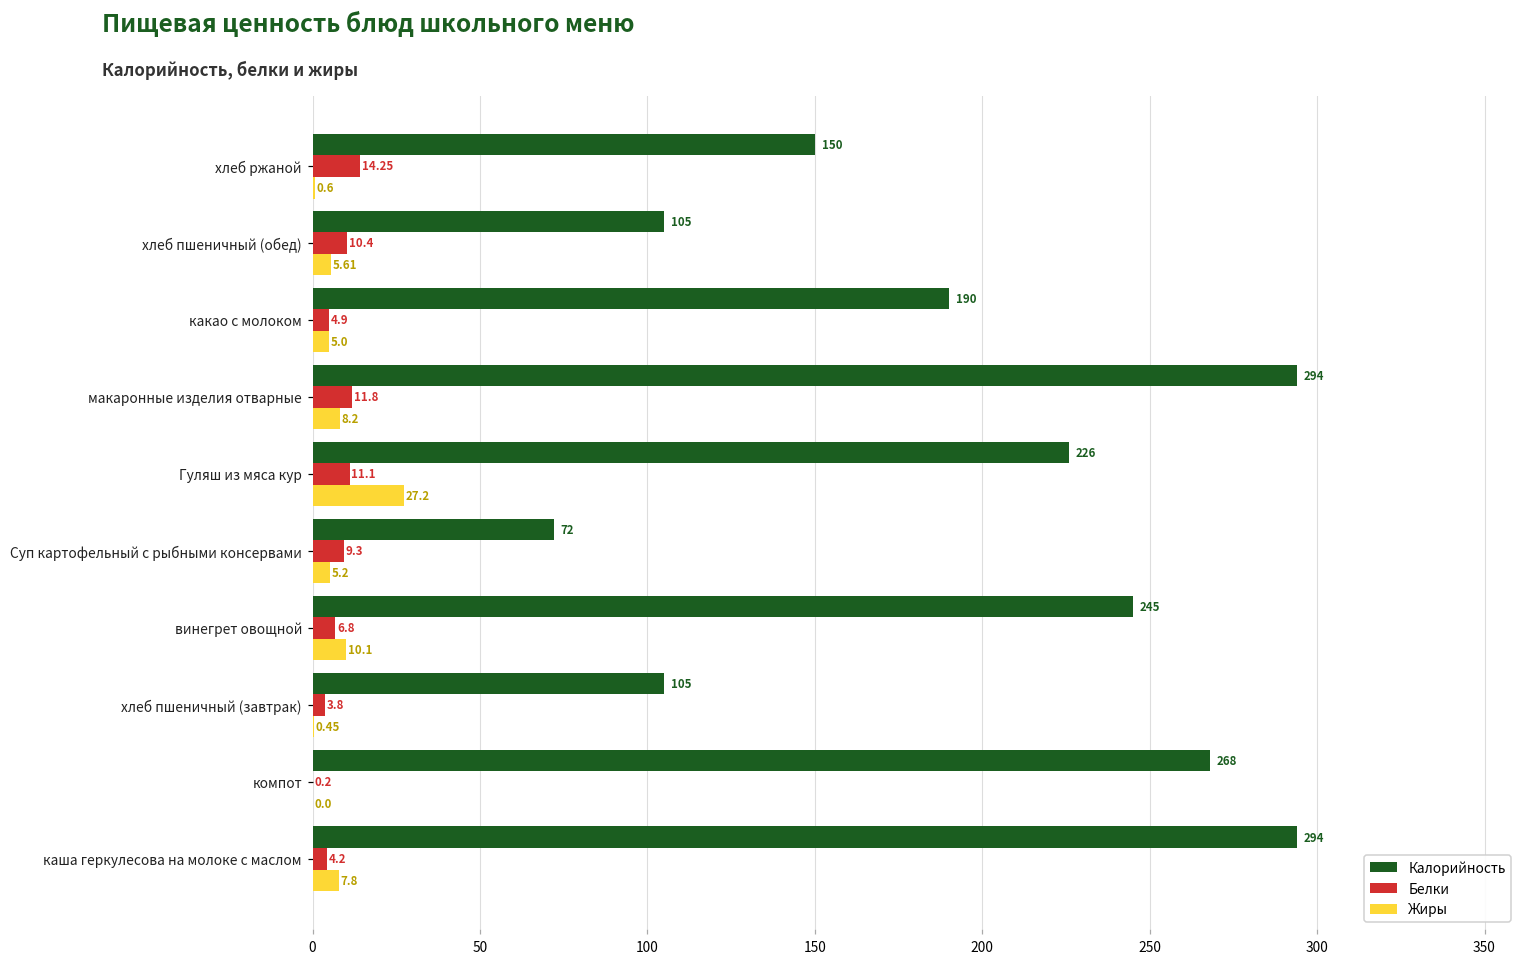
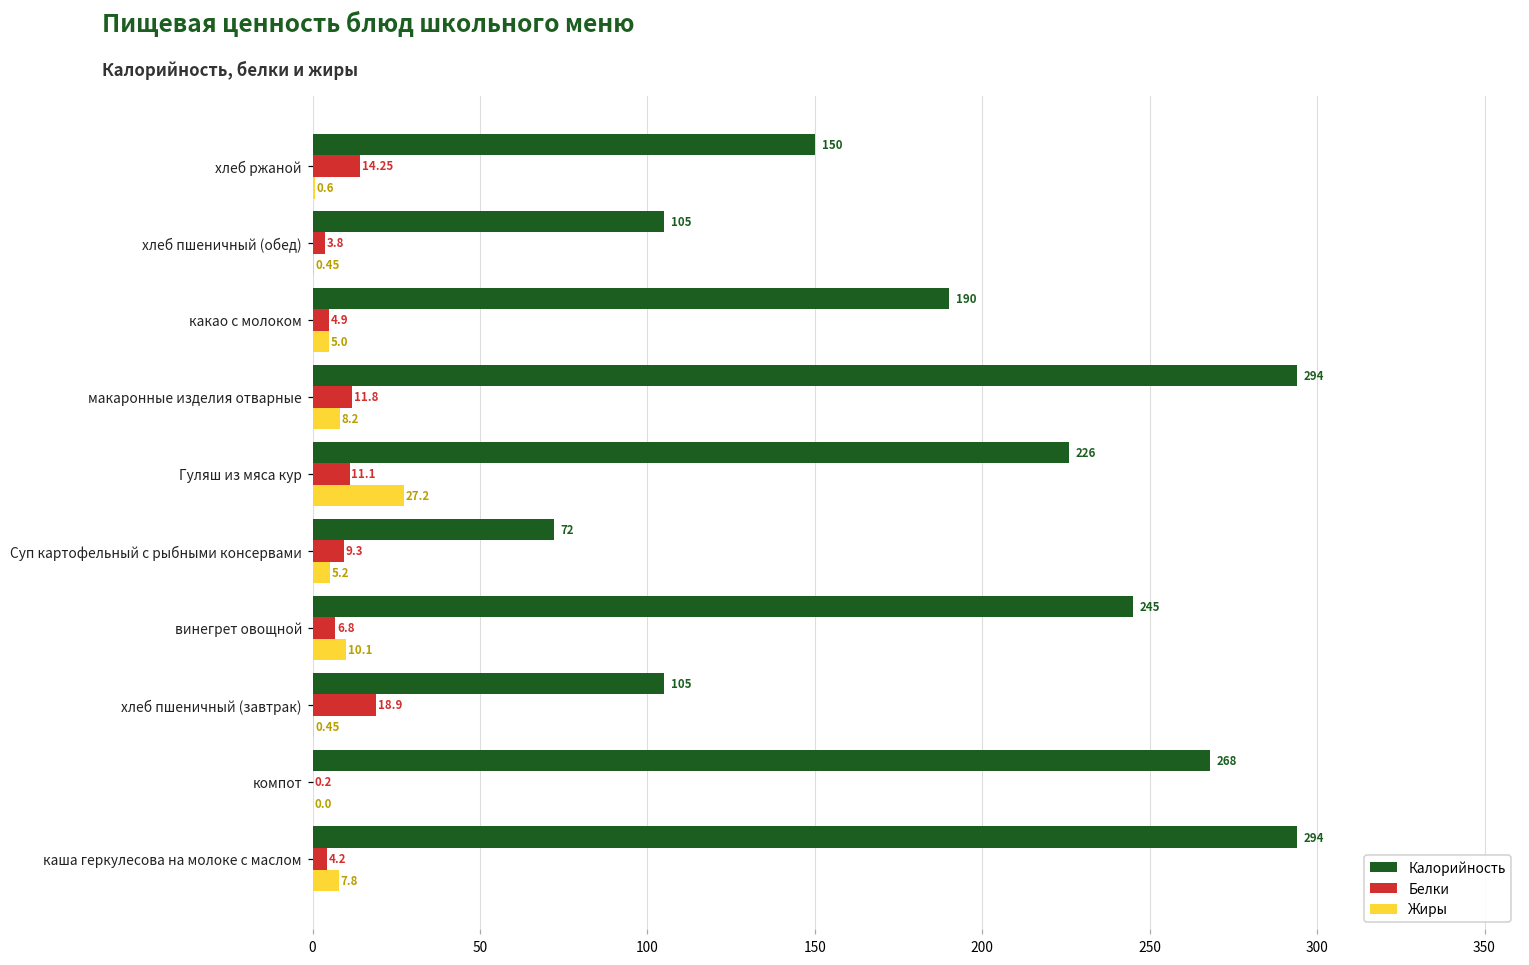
  {
    "Калорийность": {
      "хлеб ржаной": 150,
      "хлеб пшеничный (обед)": 105,
      "какао с молоком": 190,
      "макаронные изделия отварные": 294,
      "Гуляш из мяса кур": 226,
      "Суп картофельный с рыбными консервами": 72,
      "винегрет овощной": 245,
      "хлеб пшеничный (завтрак)": 105,
      "компот": 268,
      "каша геркулесова на молоке с маслом": 294
    },
    "Белки": {
      "хлеб ржаной": 14.25,
-     "хлеб пшеничный (обед)": 10.4,
+     "хлеб пшеничный (обед)": 3.8,
      "какао с молоком": 4.9,
      "макаронные изделия отварные": 11.8,
      "Гуляш из мяса кур": 11.1,
      "Суп картофельный с рыбными консервами": 9.3,
      "винегрет овощной": 6.8,
-     "хлеб пшеничный (завтрак)": 3.8,
+     "хлеб пшеничный (завтрак)": 18.9,
      "компот": 0.2,
      "каша геркулесова на молоке с маслом": 4.2
    },
    "Жиры": {
      "хлеб ржаной": 0.6,
-     "хлеб пшеничный (обед)": 5.61,
+     "хлеб пшеничный (обед)": 0.45,
      "какао с молоком": 5.0,
      "макаронные изделия отварные": 8.2,
      "Гуляш из мяса кур": 27.2,
      "Суп картофельный с рыбными консервами": 5.2,
      "винегрет овощной": 10.1,
      "хлеб пшеничный (завтрак)": 0.45,
      "компот": 0.0,
      "каша геркулесова на молоке с маслом": 7.8
    }
  }
